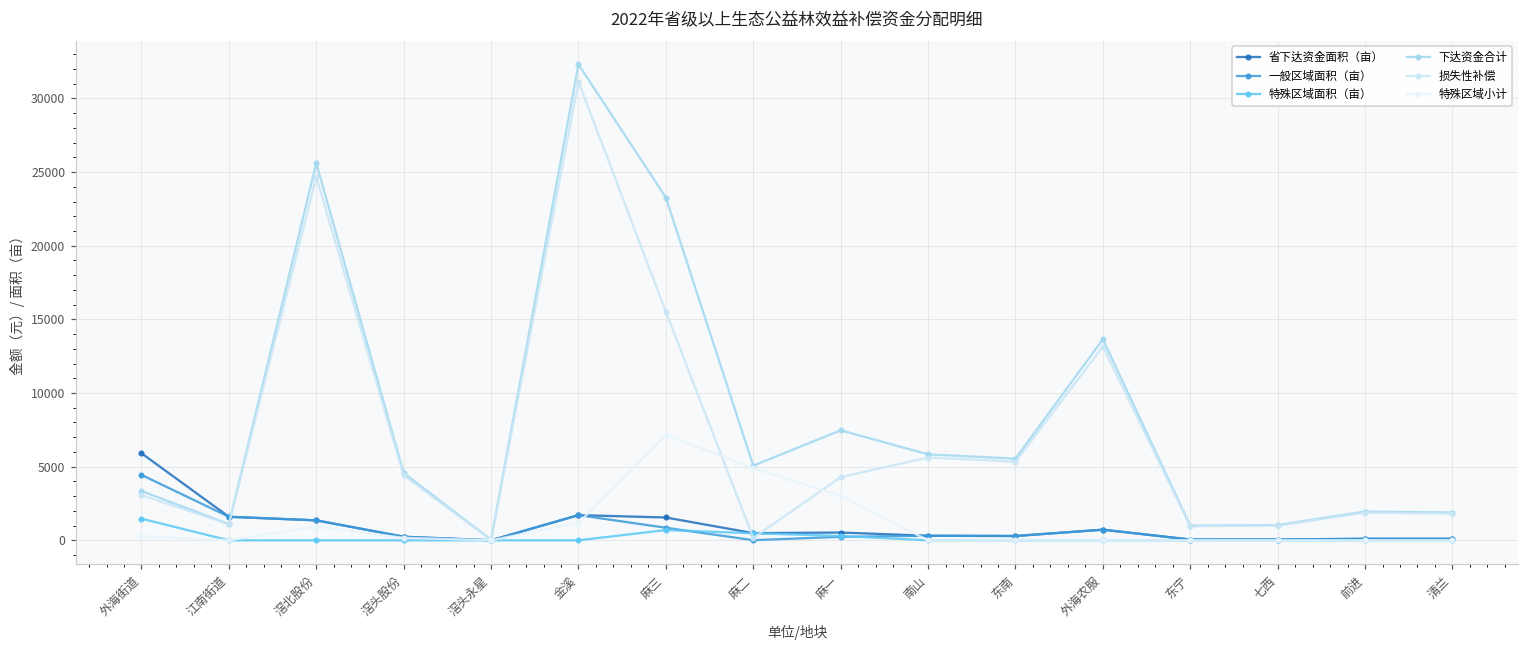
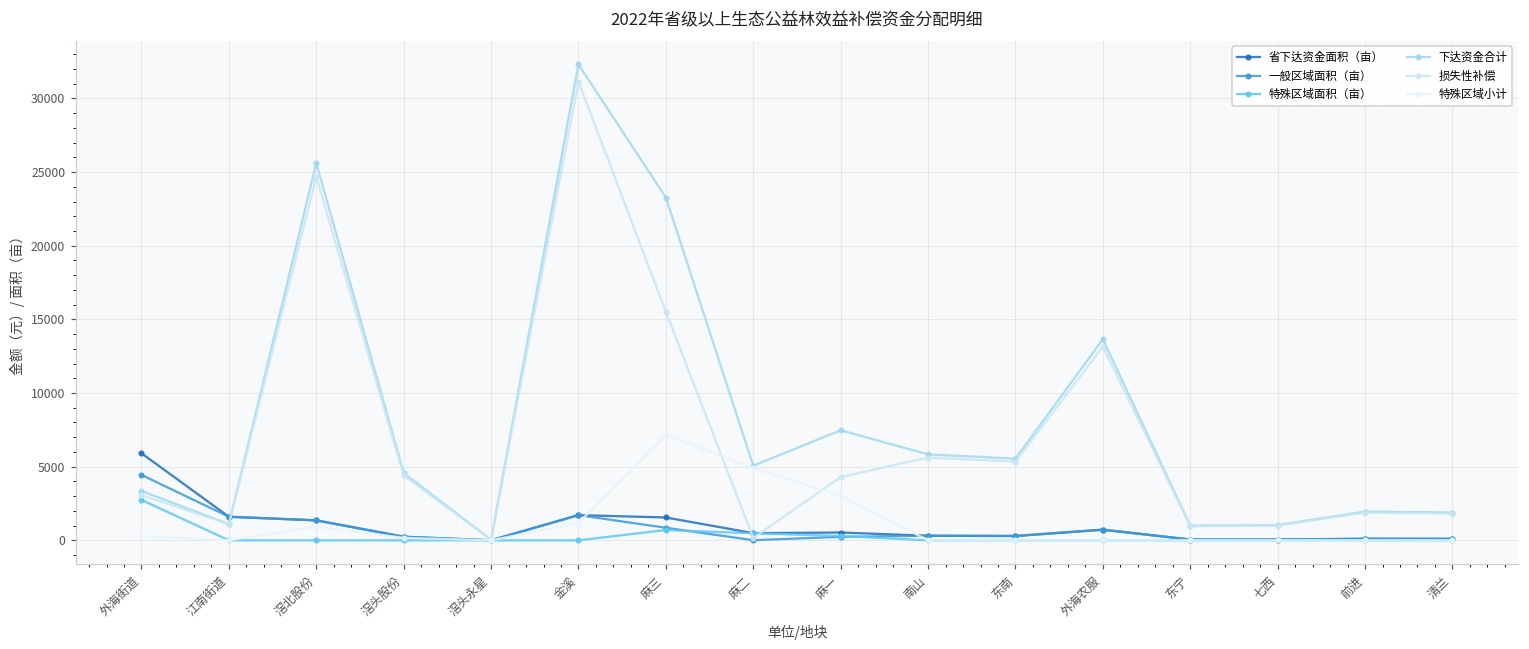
  {
    "特殊区域面积（亩）": {
-     "外海街道": 1500,
+     "外海街道": 2700,
      "滘北股份": 0,
      "金溪": 0
    }
  }
